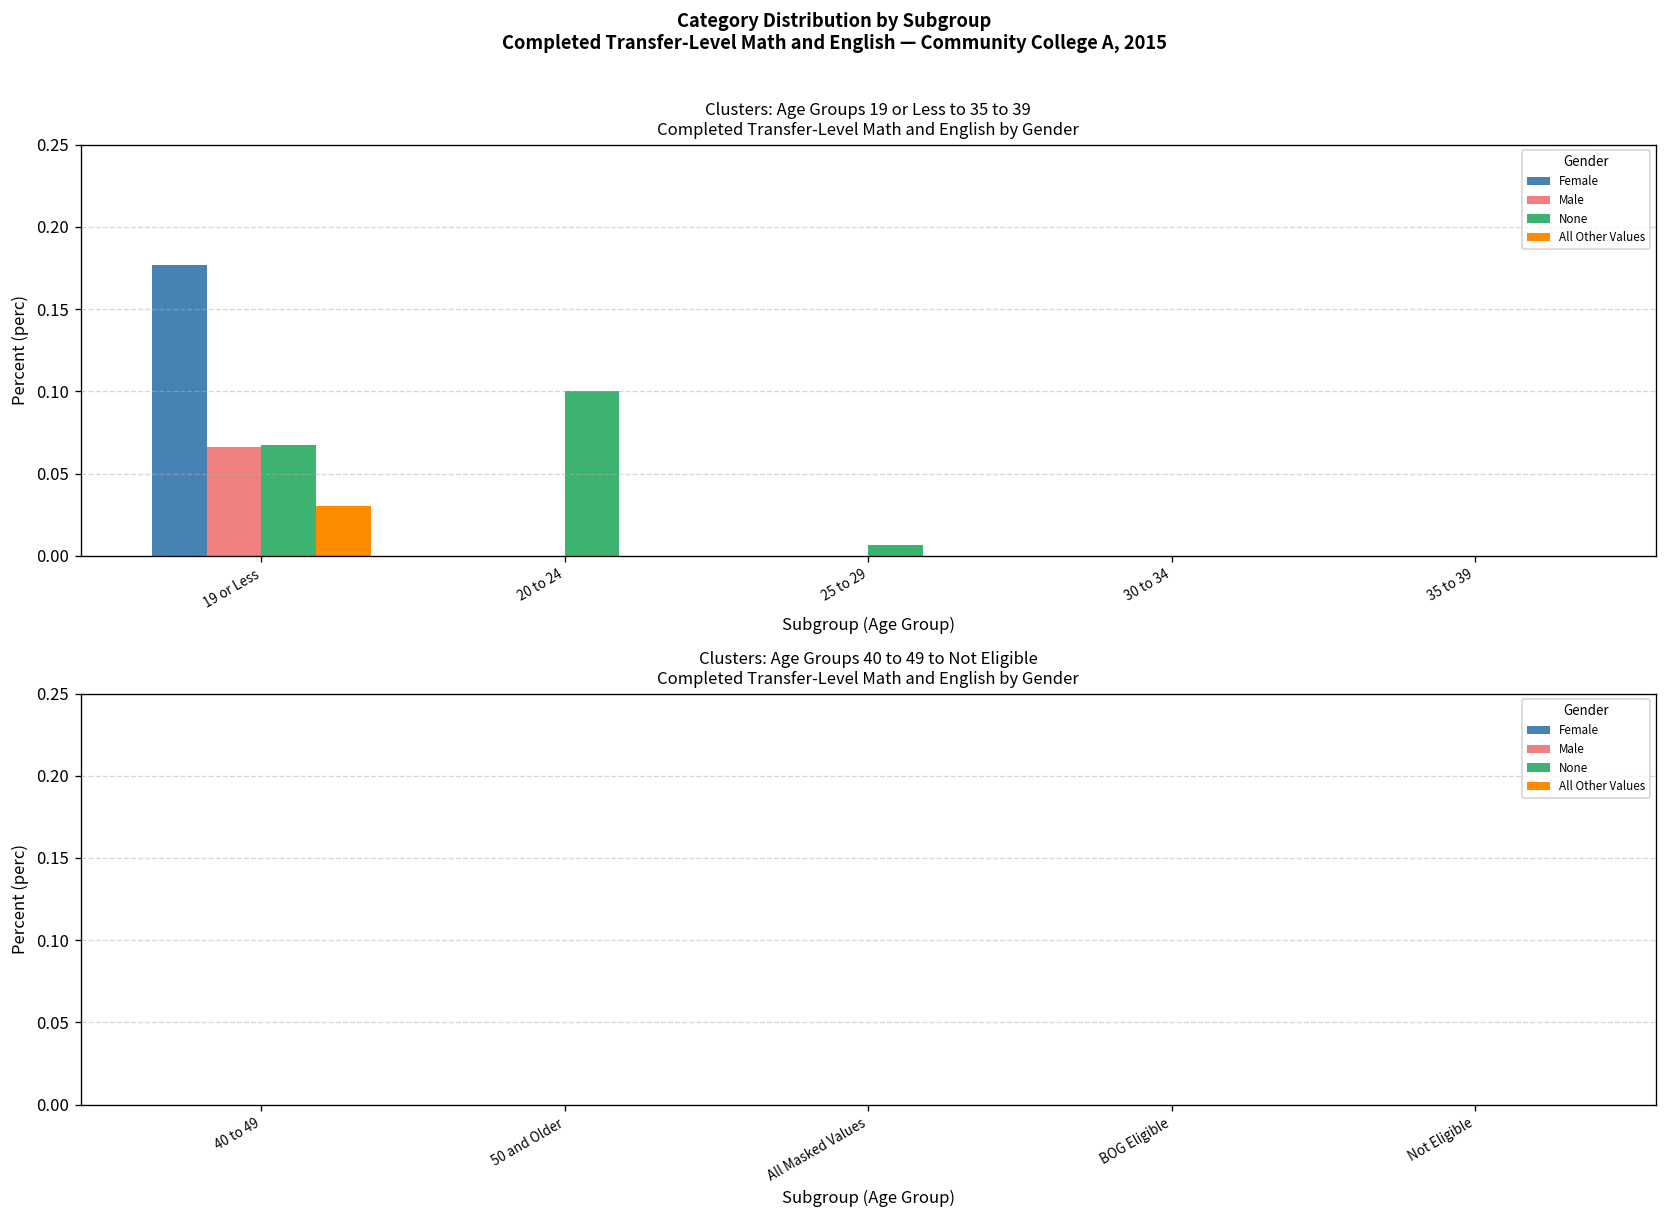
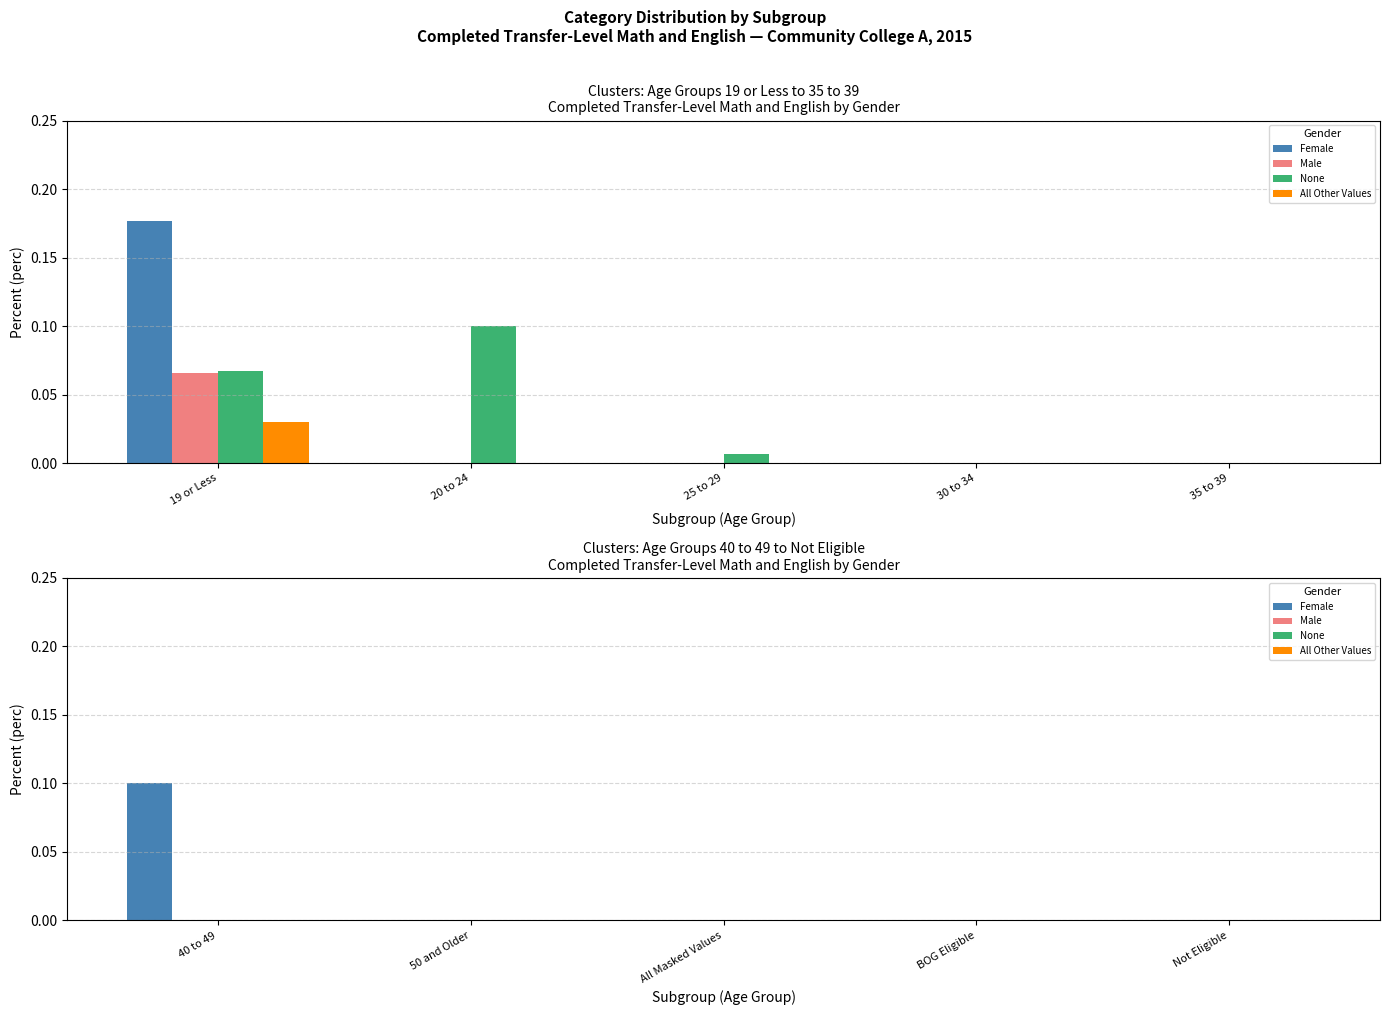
  {
    "Clusters: Age Groups 19 or Less to 35 to 39 Completed Transfer-Level Math and English by Gender": {
      "Female": {
        "19 or Less": 0.177,
        "20 to 24": 0.000,
        "25 to 29": 0.000,
        "30 to 34": 0.000,
        "35 to 39": 0.000
      },
      "Male": {
        "19 or Less": 0.066,
        "20 to 24": 0.000,
        "25 to 29": 0.000,
        "30 to 34": 0.000,
        "35 to 39": 0.000
      },
      "None": {
        "19 or Less": 0.067,
        "20 to 24": 0.100,
        "25 to 29": 0.007,
        "30 to 34": 0.000,
        "35 to 39": 0.000
      },
      "All Other Values": {
        "19 or Less": 0.030,
        "20 to 24": 0.000,
        "25 to 29": 0.000,
        "30 to 34": 0.000,
        "35 to 39": 0.000
      }
    },
    "Clusters: Age Groups 40 to 49 to Not Eligible Completed Transfer-Level Math and English by Gender": {
      "Female": {
-       "40 to 49": 0.0,
+       "40 to 49": 0.1,
        "50 and Older": 0.0,
        "All Masked Values": 0.0,
        "BOG Eligible": 0.0,
        "Not Eligible": 0.0
      },
      "Male": {
        "40 to 49": 0.0,
        "50 and Older": 0.0,
        "All Masked Values": 0.0,
        "BOG Eligible": 0.0,
        "Not Eligible": 0.0
      },
      "None": {
        "40 to 49": 0.0,
        "50 and Older": 0.0,
        "All Masked Values": 0.0,
        "BOG Eligible": 0.0,
        "Not Eligible": 0.0
      },
      "All Other Values": {
        "40 to 49": 0.0,
        "50 and Older": 0.0,
        "All Masked Values": 0.0,
        "BOG Eligible": 0.0,
        "Not Eligible": 0.0
      }
    }
  }
